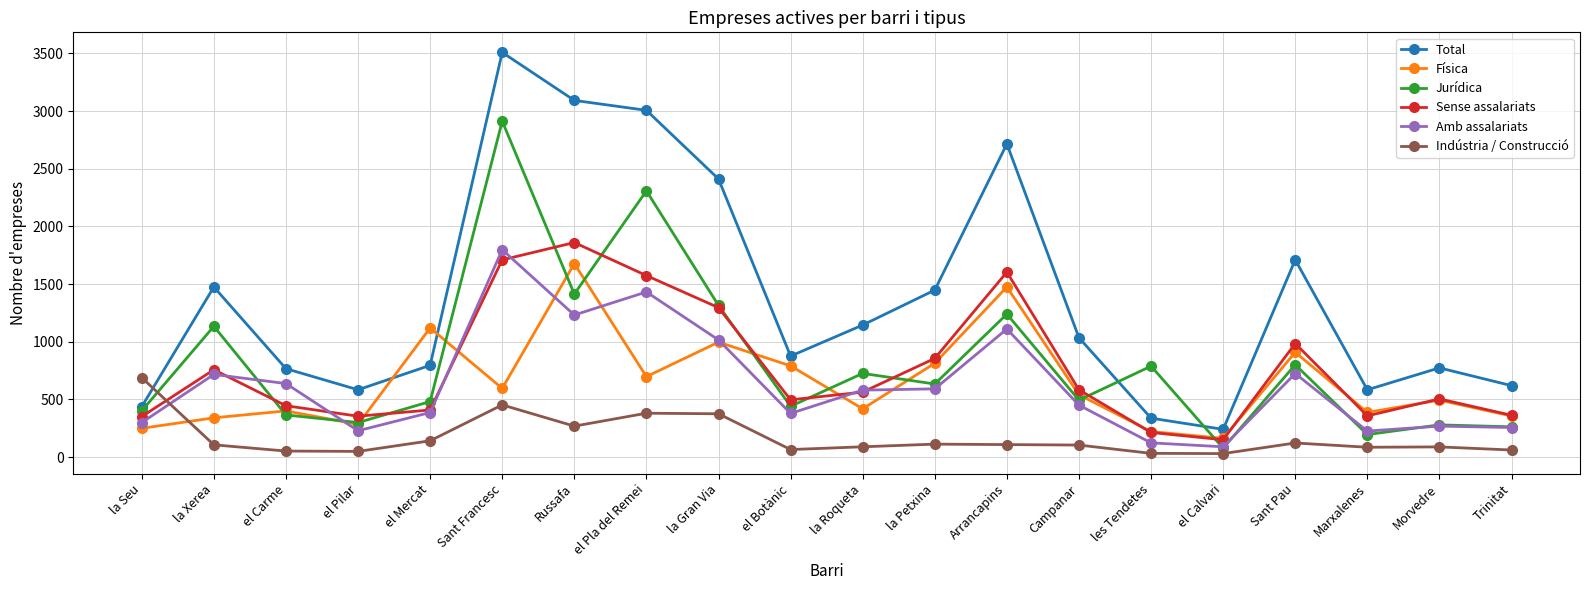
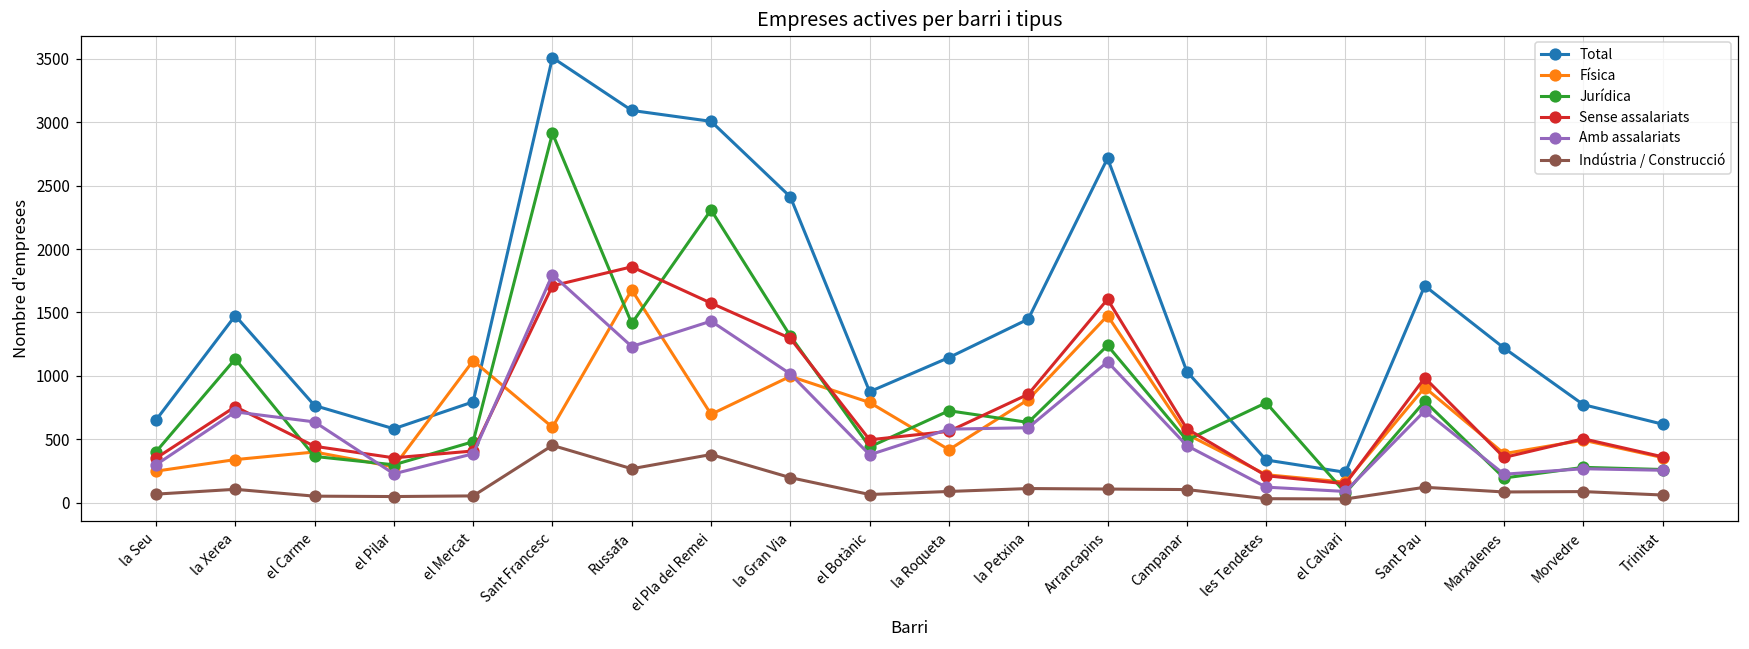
  {
    "Total": {
-     "la Seu": 440,
+     "la Seu": 650,
      "la Xerea": 1480,
      "el Carme": 770,
      "el Pilar": 580,
      "el Mercat": 800,
      "Sant Francesc": 3510,
      "Russafa": 3090,
      "el Pla del Remei": 3010,
      "la Gran Via": 2410,
      "el Botànic": 880,
      "la Roqueta": 1150,
      "la Petxina": 1450,
      "Arrancapins": 2720,
      "Campanar": 1040,
      "les Tendetes": 340,
      "el Calvari": 240,
      "Sant Pau": 1710,
-     "Marxalenes": 580,
+     "Marxalenes": 1220,
      "Morvedre": 770,
      "Trinitat": 620
    },
    "Física": {
      "la Seu": 250,
      "la Xerea": 340,
      "el Carme": 400,
      "el Mercat": 1120,
      "Sant Francesc": 600,
      "Russafa": 1680,
      "el Pla del Remei": 700,
      "el Botànic": 790,
      "la Roqueta": 420,
      "la Petxina": 810,
      "Arrancapins": 1480,
      "Campanar": 540,
      "Sant Pau": 910,
      "Marxalenes": 390
    },
    "Jurídica": {
      "la Seu": 400,
      "la Xerea": 1130,
      "el Carme": 370,
      "el Mercat": 480,
      "Sant Francesc": 2910,
      "Russafa": 1410,
      "el Pla del Remei": 2310,
      "el Botànic": 440,
      "la Roqueta": 730,
      "la Petxina": 630,
      "Arrancapins": 1240,
      "Campanar": 490,
      "les Tendetes": 790,
      "Sant Pau": 800,
      "Marxalenes": 200
    },
    "Sense assalariats": {
      "la Seu": 350,
      "la Xerea": 760,
      "el Carme": 450,
      "el Pilar": 360,
      "Sant Francesc": 1710,
      "Russafa": 1860,
      "el Pla del Remei": 1570,
      "el Botànic": 500,
      "la Petxina": 860,
      "Arrancapins": 1600,
      "Campanar": 580,
      "Sant Pau": 990,
      "Marxalenes": 360
    },
    "Amb assalariats": {
      "la Seu": 300,
      "la Xerea": 720,
      "el Carme": 640,
      "el Pilar": 230,
      "Sant Francesc": 1800,
      "Russafa": 1230,
      "el Pla del Remei": 1430,
      "el Botànic": 380,
      "la Petxina": 590,
      "Arrancapins": 1110,
      "Campanar": 450,
      "les Tendetes": 120,
      "Sant Pau": 730,
      "Marxalenes": 230
    },
    "Indústria / Construcció": {
-     "la Seu": 690,
+     "la Seu": 70,
      "la Xerea": 110,
      "el Carme": 50,
      "el Pilar": 50,
-     "el Mercat": 140,
+     "el Mercat": 60,
      "Sant Francesc": 450,
      "Russafa": 270,
      "el Pla del Remei": 380,
-     "la Gran Via": 380,
+     "la Gran Via": 200,
      "el Botànic": 70,
      "la Roqueta": 90,
      "la Petxina": 110,
      "Arrancapins": 110,
      "Campanar": 110,
      "les Tendetes": 30,
      "el Calvari": 30,
      "Sant Pau": 120,
      "Marxalenes": 90,
      "Morvedre": 90,
      "Trinitat": 60
    }
  }
